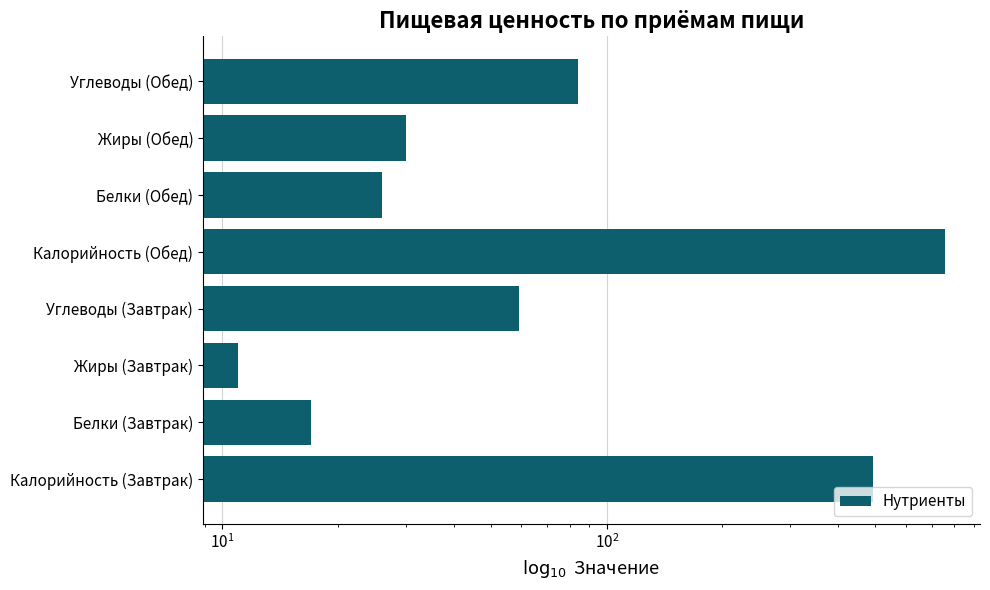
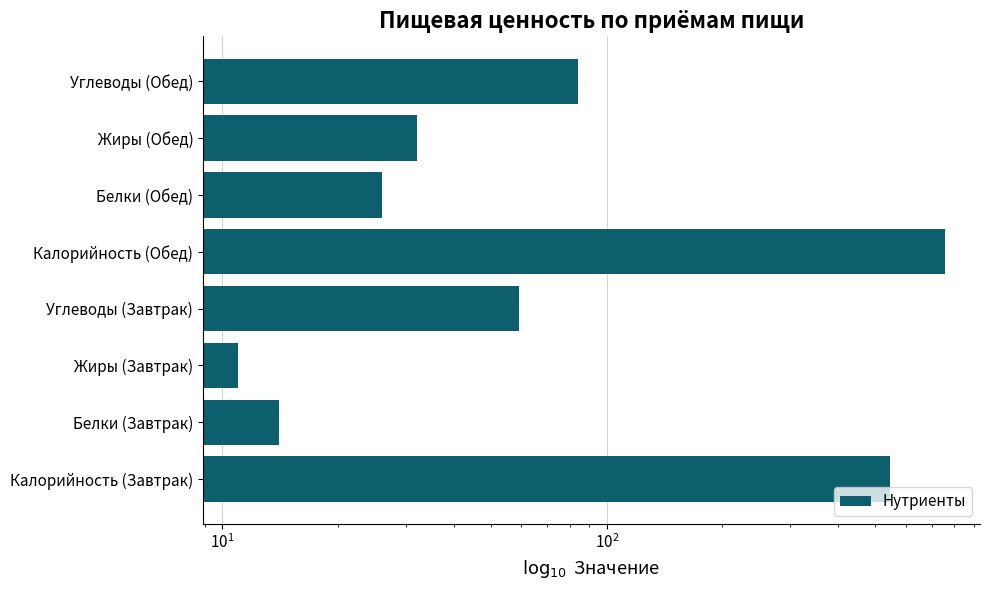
  {
    "Углеводы (Обед)": 84,
-   "Жиры (Обед)": 30,
+   "Жиры (Обед)": 32,
    "Белки (Обед)": 26,
    "Калорийность (Обед)": 760,
    "Углеводы (Завтрак)": 59,
    "Жиры (Завтрак)": 11,
-   "Белки (Завтрак)": 17,
-   "Калорийность (Завтрак)": 490
+   "Белки (Завтрак)": 14,
+   "Калорийность (Завтрак)": 540
  }
